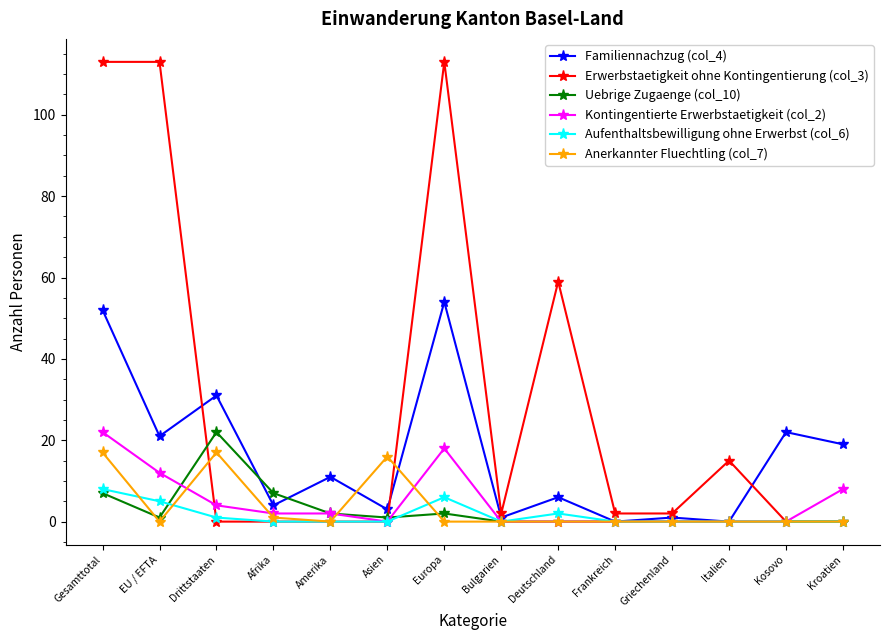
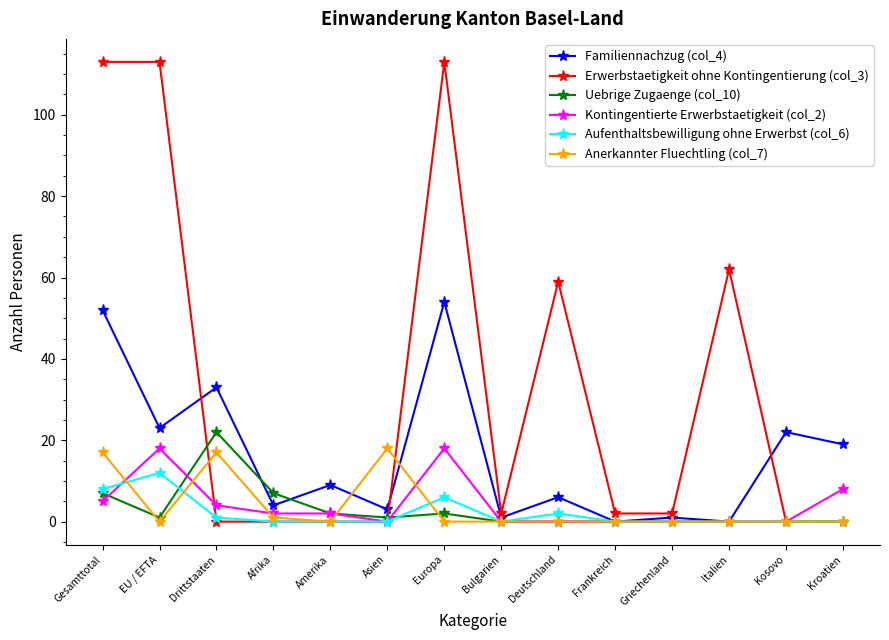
  {
    "Familiennachzug (col_4)": {
      "Gesamttotal": 52,
-     "EU / EFTA": 21,
-     "Drittstaaten": 31,
+     "EU / EFTA": 23,
+     "Drittstaaten": 33,
      "Afrika": 4,
-     "Amerika": 11,
+     "Amerika": 9,
      "Asien": 3,
      "Europa": 54,
      "Bulgarien": 1,
      "Deutschland": 6,
      "Griechenland": 1,
      "Kosovo": 22,
      "Kroatien": 19
    },
    "Erwerbstaetigkeit ohne Kontingentierung (col_3)": {
      "Gesamttotal": 113,
      "EU / EFTA": 113,
      "Drittstaaten": 0,
      "Europa": 113,
      "Bulgarien": 2,
      "Deutschland": 59,
      "Frankreich": 2,
      "Griechenland": 2,
-     "Italien": 15
+     "Italien": 62
    },
    "Uebrige Zugaenge (col_10)": {
      "Gesamttotal": 7,
      "EU / EFTA": 1,
      "Drittstaaten": 22,
      "Afrika": 7,
      "Asien": 1,
      "Europa": 2
    },
    "Kontingentierte Erwerbstaetigkeit (col_2)": {
-     "Gesamttotal": 22,
-     "EU / EFTA": 12,
+     "Gesamttotal": 5,
+     "EU / EFTA": 18,
      "Drittstaaten": 4,
      "Afrika": 2,
      "Europa": 18,
      "Kroatien": 8
    },
    "Aufenthaltsbewilligung ohne Erwerbst (col_6)": {
      "Gesamttotal": 8,
-     "EU / EFTA": 5,
+     "EU / EFTA": 12,
      "Drittstaaten": 1,
      "Europa": 6,
      "Deutschland": 2
    },
    "Anerkannter Fluechtling (col_7)": {
      "Gesamttotal": 17,
      "EU / EFTA": 0,
      "Drittstaaten": 17,
      "Afrika": 1,
-     "Asien": 16,
+     "Asien": 18,
      "Europa": 0
    }
  }
